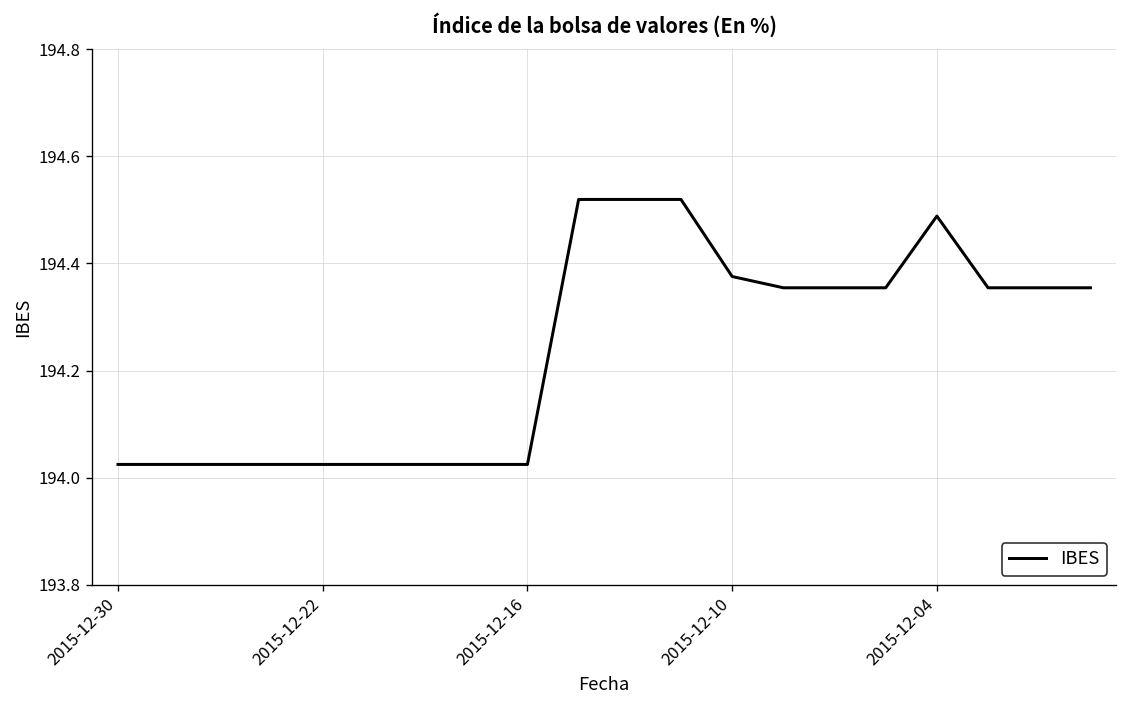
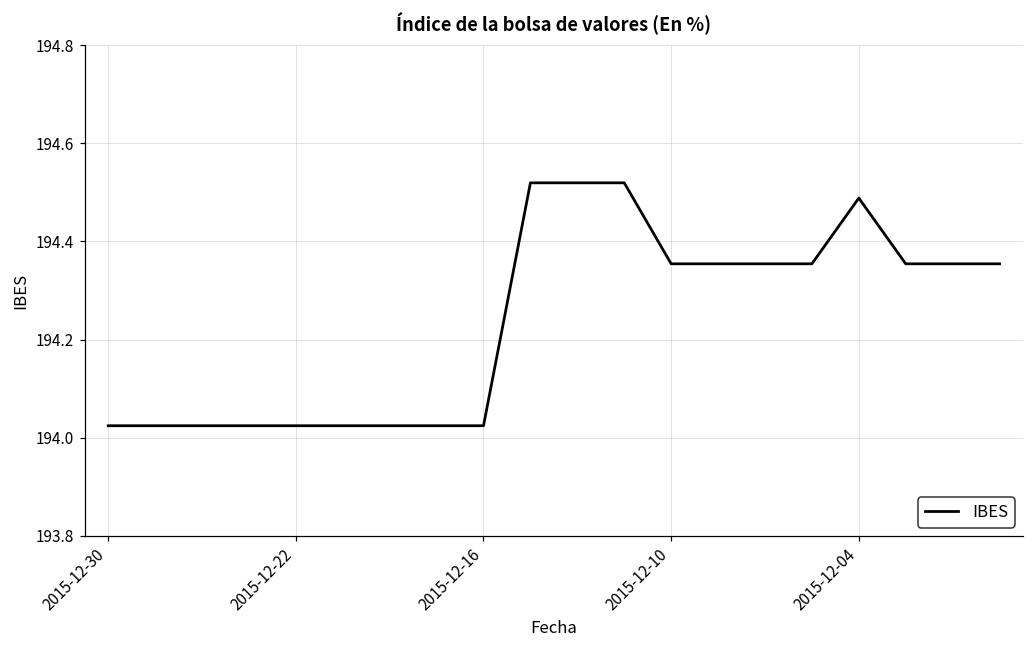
  {
    "2015-12-30": 194.02,
    "2015-12-22": 194.02,
    "2015-12-16": 194.02,
-   "2015-12-10": 194.38,
+   "2015-12-10": 194.35,
    "2015-12-04": 194.49
  }
